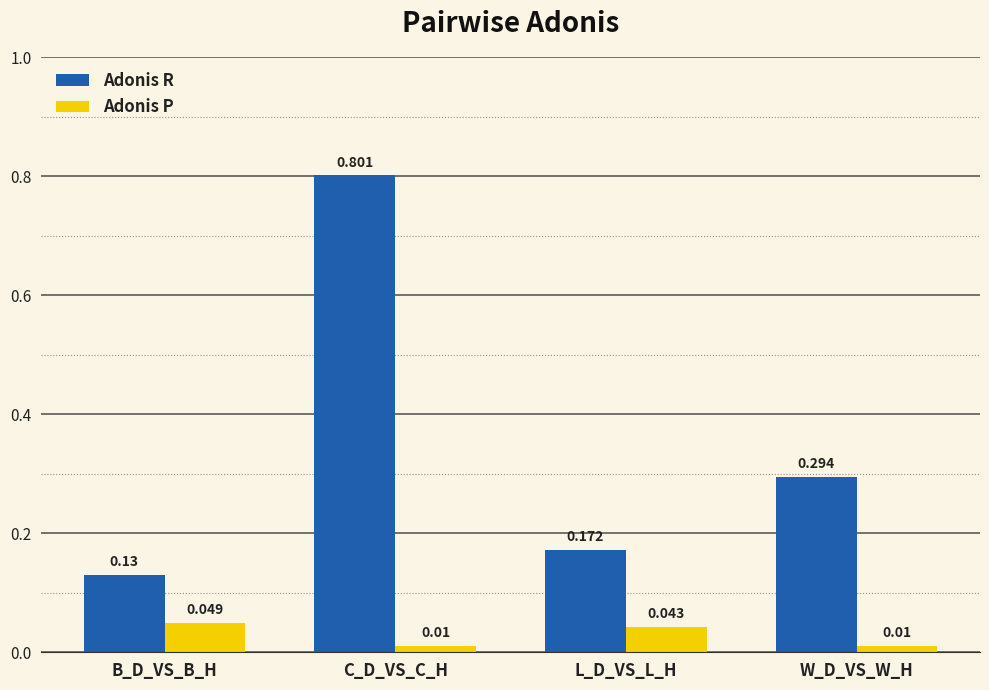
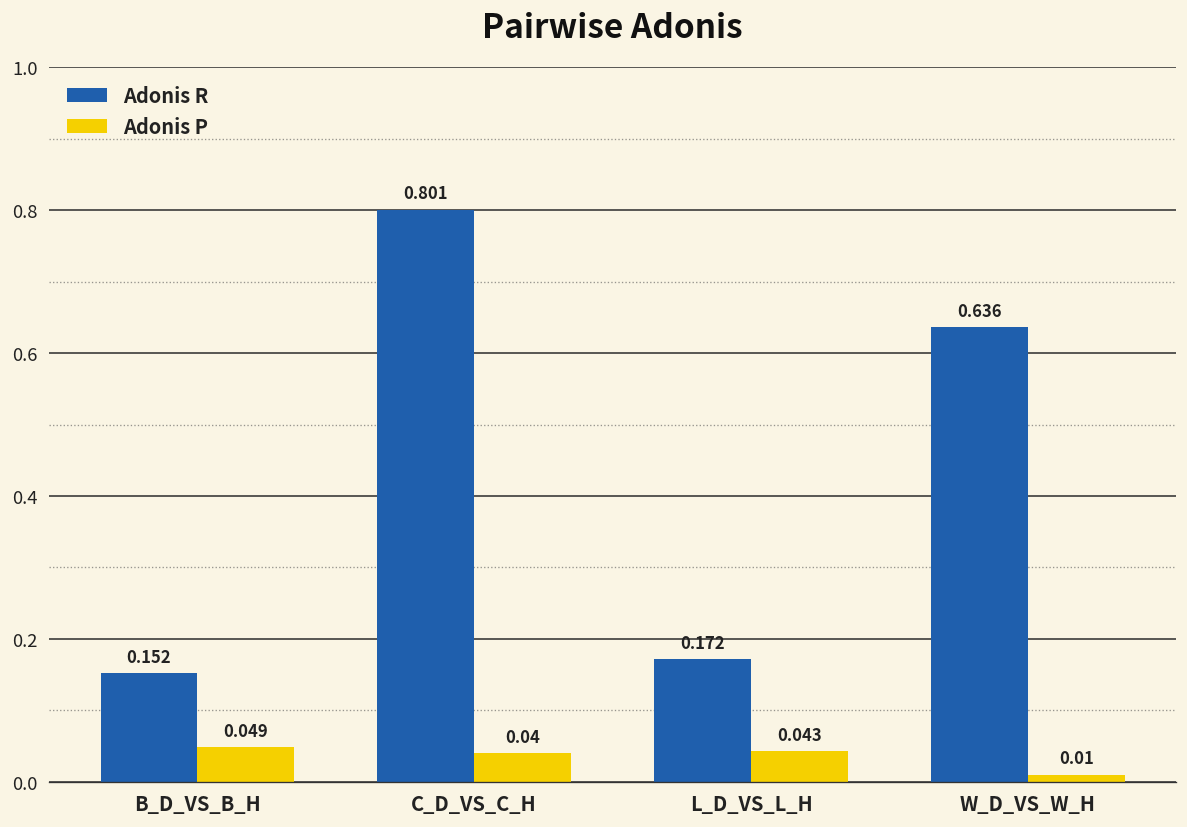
  {
    "Adonis R": {
-     "B_D_VS_B_H": 0.13,
+     "B_D_VS_B_H": 0.152,
      "C_D_VS_C_H": 0.801,
      "L_D_VS_L_H": 0.172,
-     "W_D_VS_W_H": 0.294
+     "W_D_VS_W_H": 0.636
    },
    "Adonis P": {
      "B_D_VS_B_H": 0.049,
-     "C_D_VS_C_H": 0.01,
+     "C_D_VS_C_H": 0.04,
      "L_D_VS_L_H": 0.043,
      "W_D_VS_W_H": 0.01
    }
  }
